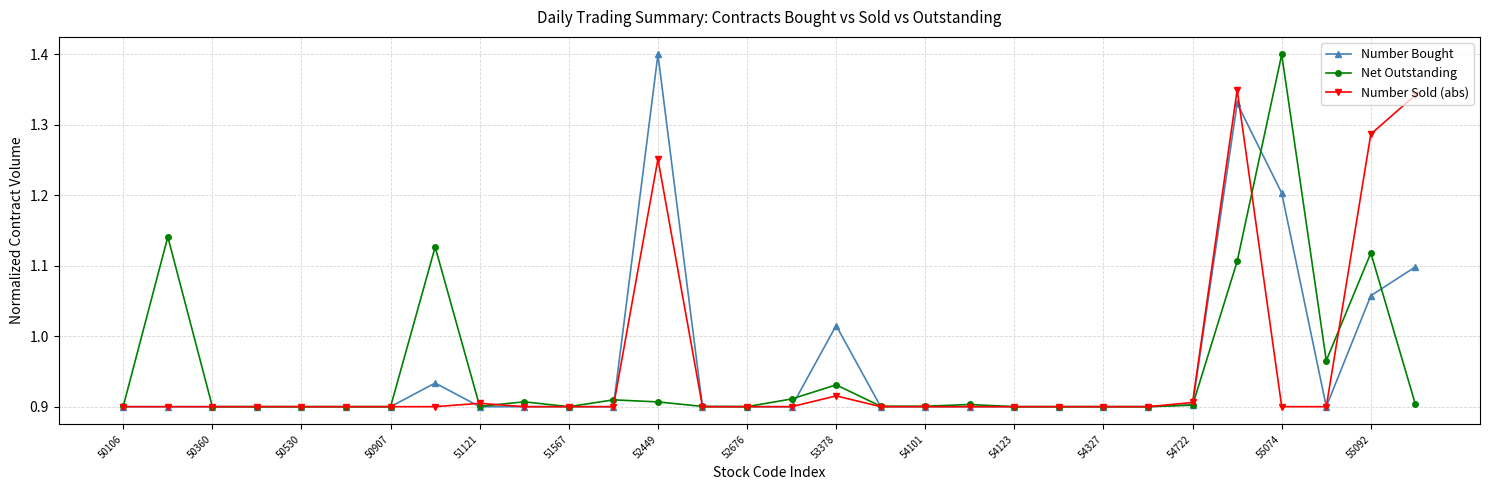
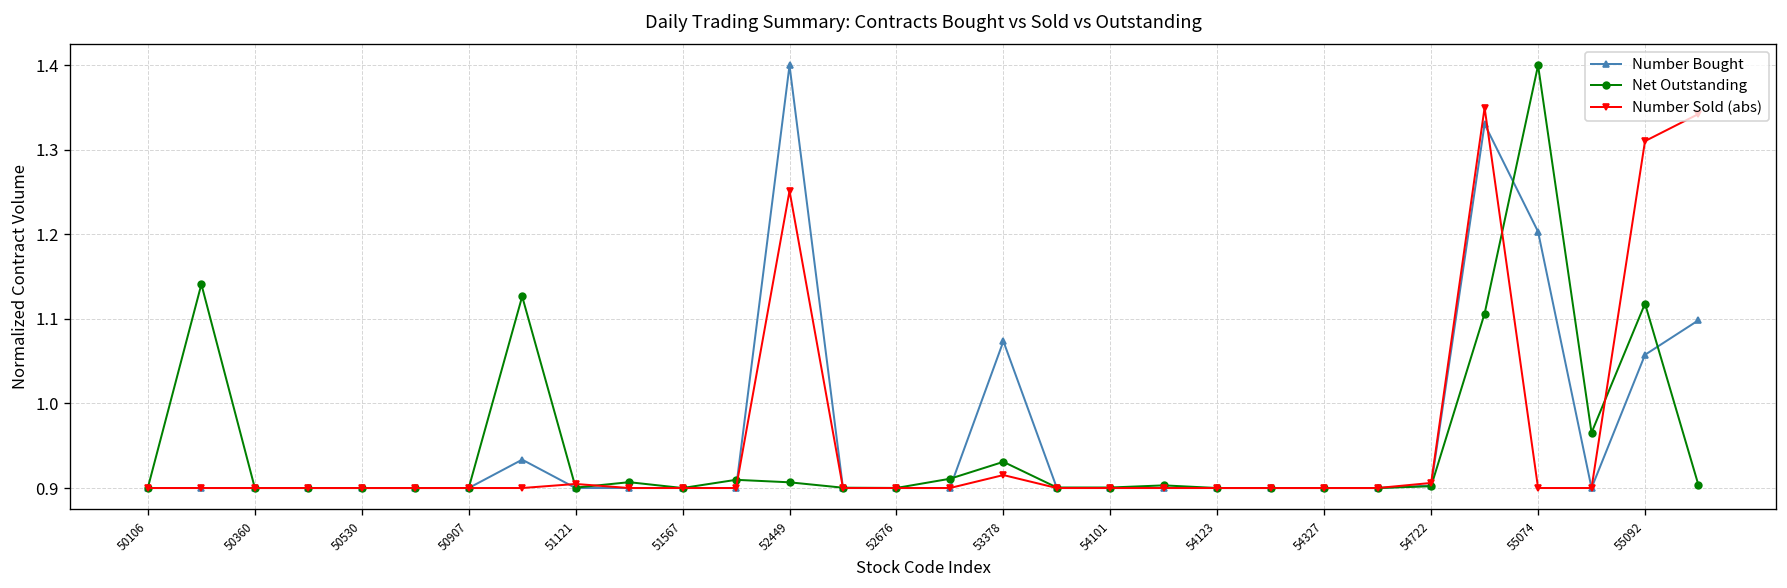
  {
    "Number Bought": {
      "52449": 1.40,
-     "53378": 1.02,
+     "53378": 1.07,
      "55074": 1.20,
      "55092": 1.06
    },
    "Net Outstanding": {
      "52449": 0.91,
      "53378": 0.93,
      "55074": 1.40,
      "55092": 1.12
    },
    "Number Sold (abs)": {
      "51121": 0.90,
      "52449": 1.25,
      "53378": 0.92,
      "55074": 0.90,
-     "55092": 1.29
+     "55092": 1.31
    }
  }
